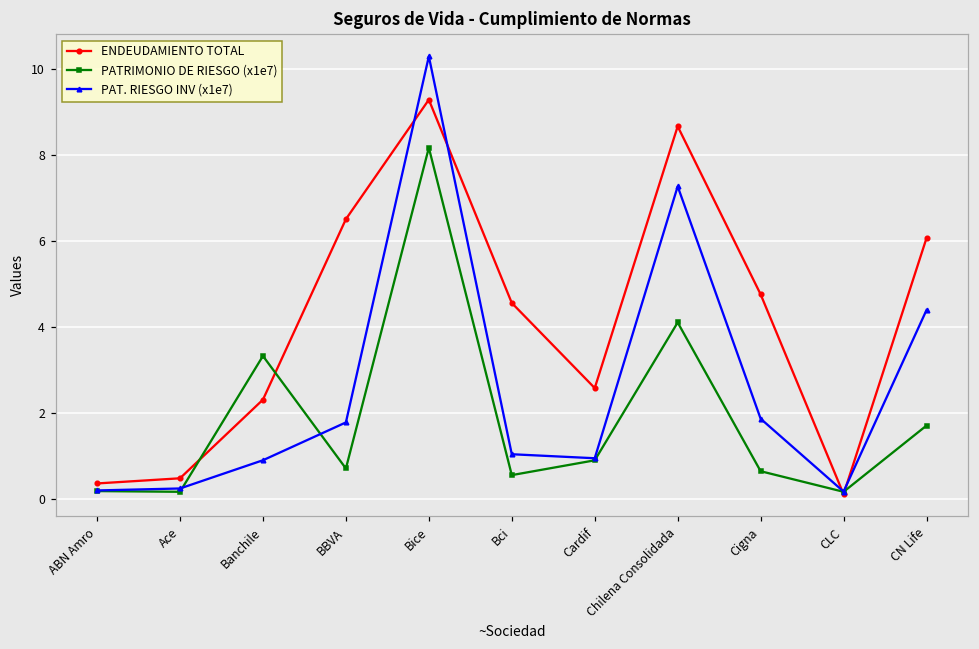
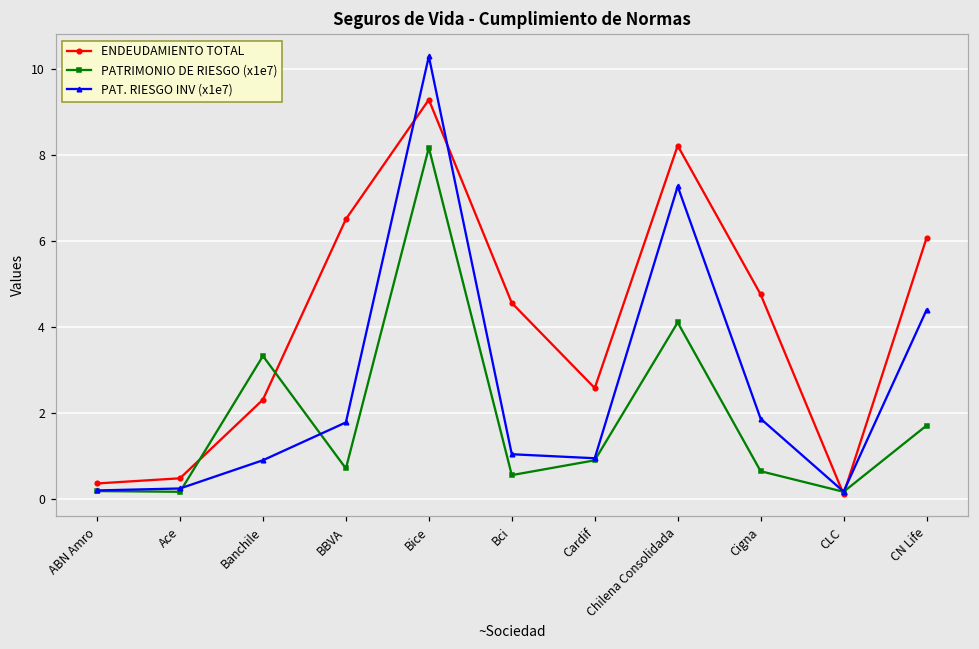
  {
    "ENDEUDAMIENTO TOTAL": {
      "ABN Amro": 0.4,
      "Ace": 0.5,
      "Banchile": 2.3,
      "BBVA": 6.5,
      "Bice": 9.3,
      "Bci": 4.6,
      "Cardif": 2.6,
-     "Chilena Consolidada": 8.7,
+     "Chilena Consolidada": 8.2,
      "Cigna": 4.8,
      "CN Life": 6.1
    },
    "PATRIMONIO DE RIESGO (x1e7)": {
      "Ace": 0.2,
      "Banchile": 3.3,
      "BBVA": 0.7,
      "Bice": 8.2,
      "Bci": 0.6,
      "Chilena Consolidada": 4.1,
      "Cigna": 0.6,
      "CN Life": 1.7
    },
    "PAT. RIESGO INV (x1e7)": {
      "Ace": 0.2,
      "Banchile": 0.9,
      "BBVA": 1.8,
      "Bice": 10.3,
      "Bci": 1.0,
      "Chilena Consolidada": 7.3,
      "Cigna": 1.9,
      "CN Life": 4.4
    }
  }
